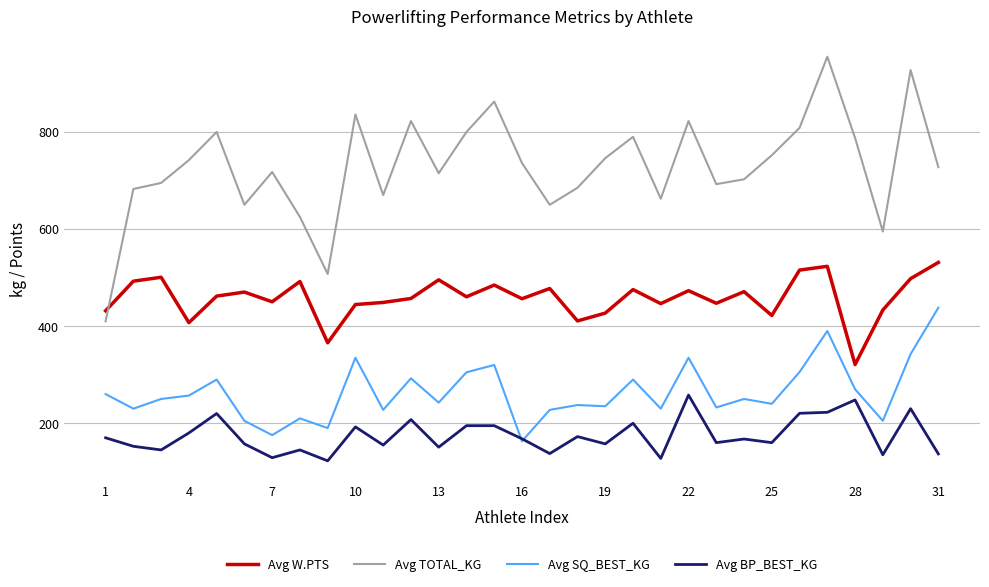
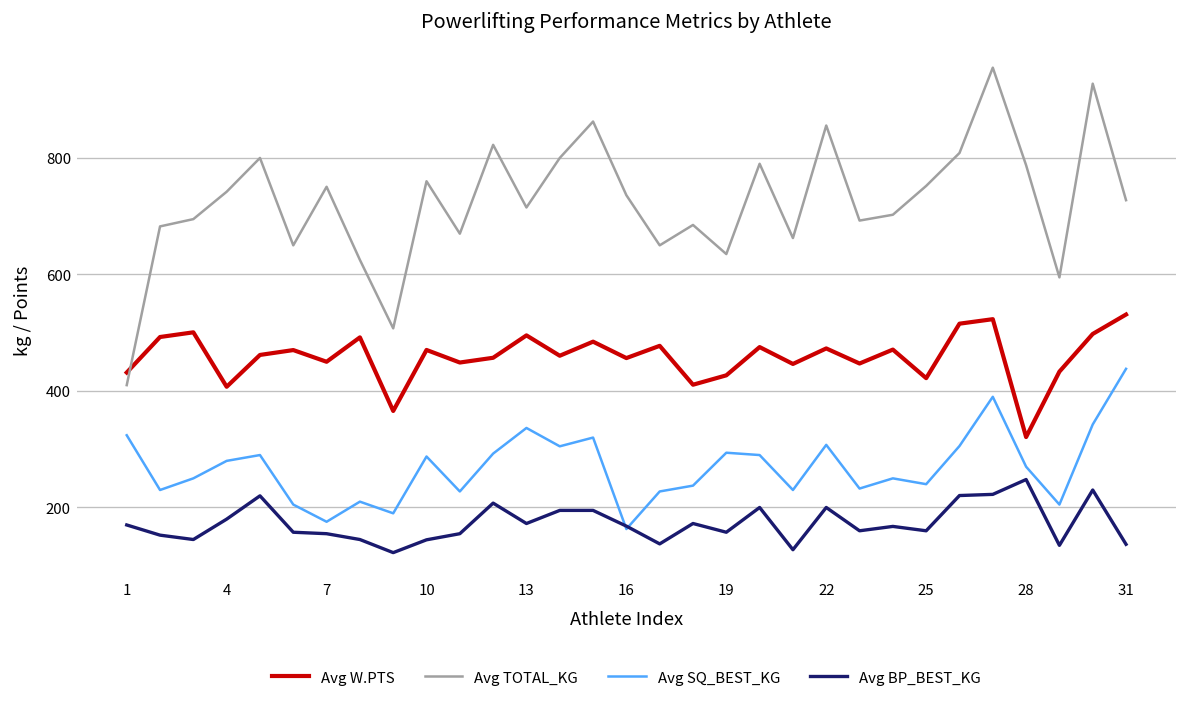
  {
    "Avg W.PTS": {
      "1": 430,
      "4": 410,
      "7": 450,
-     "10": 440,
+     "10": 470,
      "13": 500,
      "16": 460,
      "19": 430,
      "22": 470,
      "25": 420,
      "28": 320,
      "31": 530
    },
    "Avg TOTAL_KG": {
      "1": 410,
      "4": 740,
-     "7": 720,
-     "10": 840,
+     "7": 750,
+     "10": 760,
      "13": 720,
      "16": 740,
-     "19": 750,
-     "22": 820,
+     "19": 640,
+     "22": 860,
      "25": 750,
      "28": 790,
      "31": 730
    },
    "Avg SQ_BEST_KG": {
-     "1": 260,
-     "4": 260,
+     "1": 320,
+     "4": 280,
      "7": 180,
-     "10": 330,
-     "13": 240,
-     "19": 240,
-     "22": 330,
+     "10": 290,
+     "13": 340,
+     "19": 290,
+     "22": 310,
      "25": 240,
      "28": 270,
      "31": 440
    },
    "Avg BP_BEST_KG": {
      "1": 170,
      "4": 180,
-     "7": 130,
-     "10": 190,
-     "13": 150,
+     "7": 160,
+     "10": 140,
+     "13": 170,
      "19": 160,
-     "22": 260,
+     "22": 200,
      "25": 160,
      "28": 250,
      "31": 140
    }
  }
